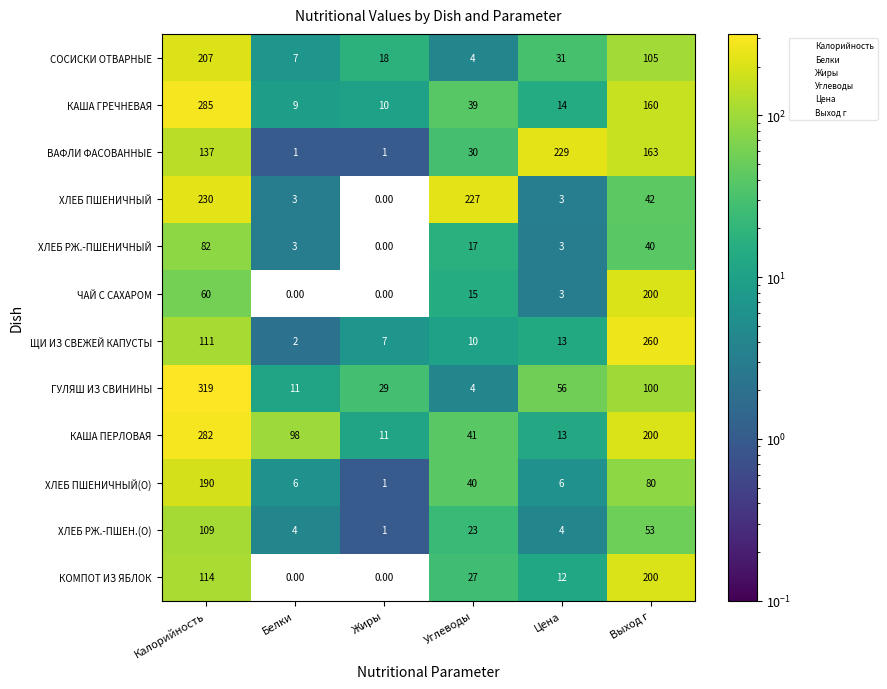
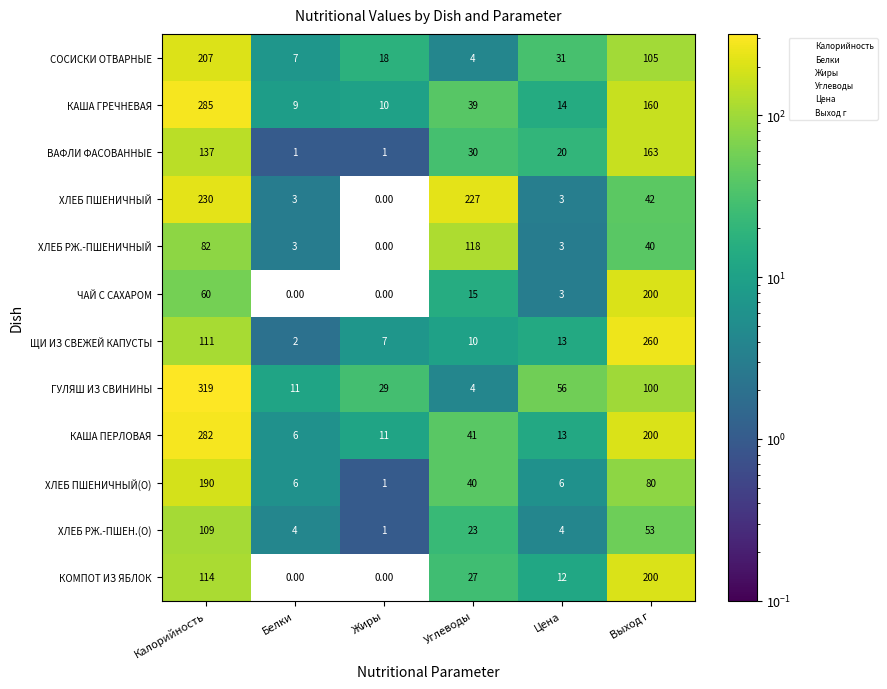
  {
    "СОСИСКИ ОТВАРНЫЕ": {
      "Калорийность": 207,
      "Белки": 7,
      "Жиры": 18,
      "Углеводы": 4,
      "Цена": 31,
      "Выход г": 105
    },
    "КАША ГРЕЧНЕВАЯ": {
      "Калорийность": 285,
      "Белки": 9,
      "Жиры": 10,
      "Углеводы": 39,
      "Цена": 14,
      "Выход г": 160
    },
    "ВАФЛИ ФАСОВАННЫЕ": {
      "Калорийность": 137,
      "Белки": 1,
      "Жиры": 1,
      "Углеводы": 30,
-     "Цена": 229,
+     "Цена": 20,
      "Выход г": 163
    },
    "ХЛЕБ ПШЕНИЧНЫЙ": {
      "Калорийность": 230,
      "Белки": 3,
      "Жиры": 0.00,
      "Углеводы": 227,
      "Цена": 3,
      "Выход г": 42
    },
    "ХЛЕБ РЖ.-ПШЕНИЧНЫЙ": {
      "Калорийность": 82,
      "Белки": 3,
      "Жиры": 0.00,
-     "Углеводы": 17,
+     "Углеводы": 118,
      "Цена": 3,
      "Выход г": 40
    },
    "ЧАЙ С САХАРОМ": {
      "Калорийность": 60,
      "Белки": 0.00,
      "Жиры": 0.00,
      "Углеводы": 15,
      "Цена": 3,
      "Выход г": 200
    },
    "ЩИ ИЗ СВЕЖЕЙ КАПУСТЫ": {
      "Калорийность": 111,
      "Белки": 2,
      "Жиры": 7,
      "Углеводы": 10,
      "Цена": 13,
      "Выход г": 260
    },
    "ГУЛЯШ ИЗ СВИНИНЫ": {
      "Калорийность": 319,
      "Белки": 11,
      "Жиры": 29,
      "Углеводы": 4,
      "Цена": 56,
      "Выход г": 100
    },
    "КАША ПЕРЛОВАЯ": {
      "Калорийность": 282,
-     "Белки": 98,
+     "Белки": 6,
      "Жиры": 11,
      "Углеводы": 41,
      "Цена": 13,
      "Выход г": 200
    },
    "ХЛЕБ ПШЕНИЧНЫЙ(О)": {
      "Калорийность": 190,
      "Белки": 6,
      "Жиры": 1,
      "Углеводы": 40,
      "Цена": 6,
      "Выход г": 80
    },
    "ХЛЕБ РЖ.-ПШЕН.(О)": {
      "Калорийность": 109,
      "Белки": 4,
      "Жиры": 1,
      "Углеводы": 23,
      "Цена": 4,
      "Выход г": 53
    },
    "КОМПОТ ИЗ ЯБЛОК": {
      "Калорийность": 114,
      "Белки": 0.00,
      "Жиры": 0.00,
      "Углеводы": 27,
      "Цена": 12,
      "Выход г": 200
    }
  }
